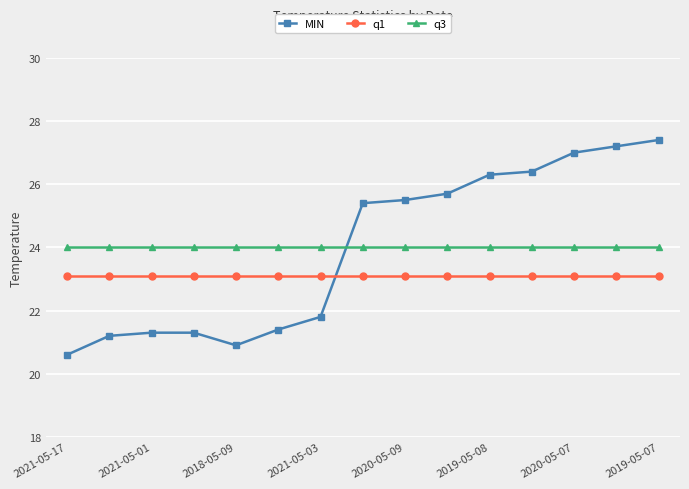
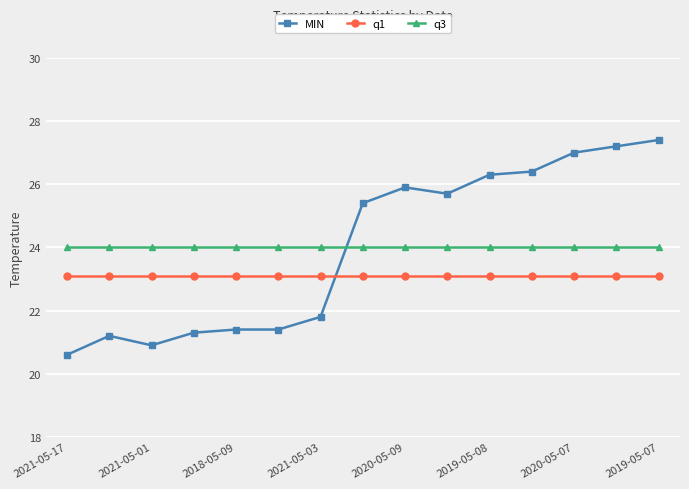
  {
    "MIN": {
      "2021-05-17": 20.6,
-     "2021-05-01": 21.3,
-     "2018-05-09": 20.9,
+     "2021-05-01": 20.9,
+     "2018-05-09": 21.4,
      "2021-05-03": 21.8,
-     "2020-05-09": 25.5,
+     "2020-05-09": 25.9,
      "2019-05-08": 26.3,
      "2020-05-07": 27.0,
      "2019-05-07": 27.4
    },
    "q1": {
      "2021-05-17": 23.1,
      "2021-05-01": 23.1,
      "2018-05-09": 23.1,
      "2021-05-03": 23.1,
      "2020-05-09": 23.1,
      "2019-05-08": 23.1,
      "2020-05-07": 23.1,
      "2019-05-07": 23.1
    },
    "q3": {
      "2021-05-17": 24.0,
      "2021-05-01": 24.0,
      "2018-05-09": 24.0,
      "2021-05-03": 24.0,
      "2020-05-09": 24.0,
      "2019-05-08": 24.0,
      "2020-05-07": 24.0,
      "2019-05-07": 24.0
    }
  }
